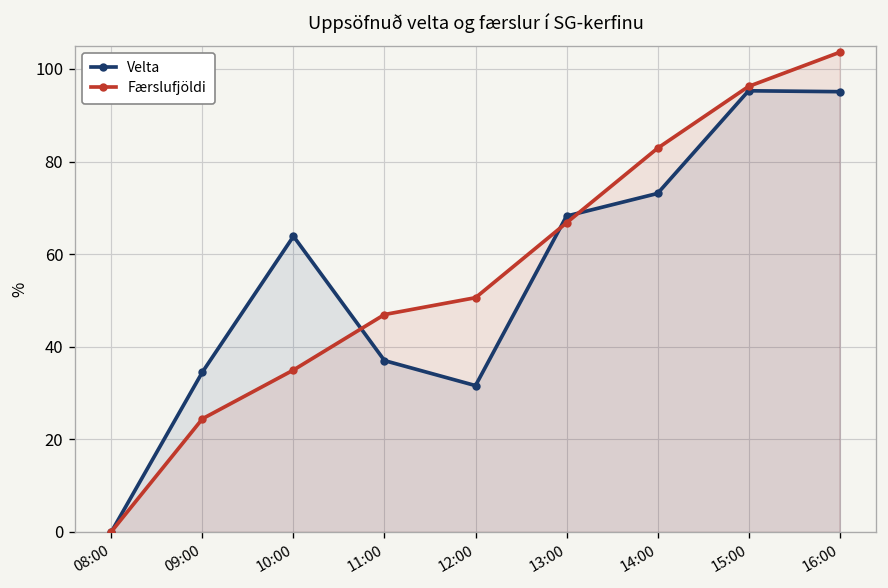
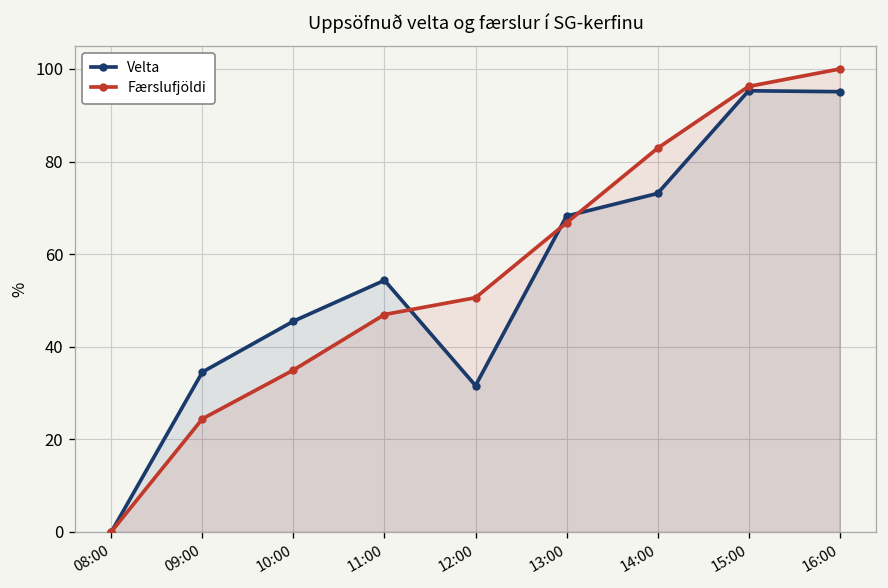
  {
    "Velta": {
      "09:00": 35,
-     "10:00": 64,
-     "11:00": 37,
+     "10:00": 46,
+     "11:00": 54,
      "12:00": 32,
      "13:00": 68,
      "14:00": 73,
      "15:00": 95,
      "16:00": 95
    },
    "Færslufjöldi": {
      "09:00": 24,
      "10:00": 35,
      "11:00": 47,
      "12:00": 51,
      "13:00": 67,
      "14:00": 83,
      "15:00": 96,
-     "16:00": 104
+     "16:00": 100
    }
  }
